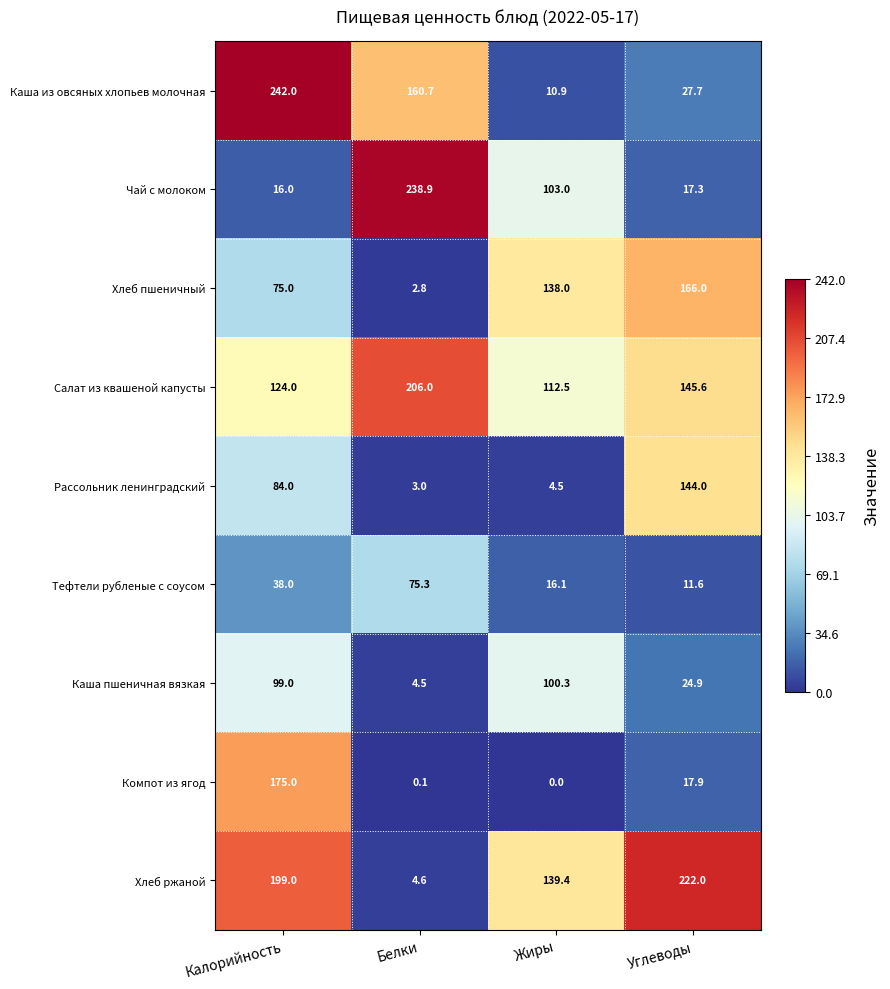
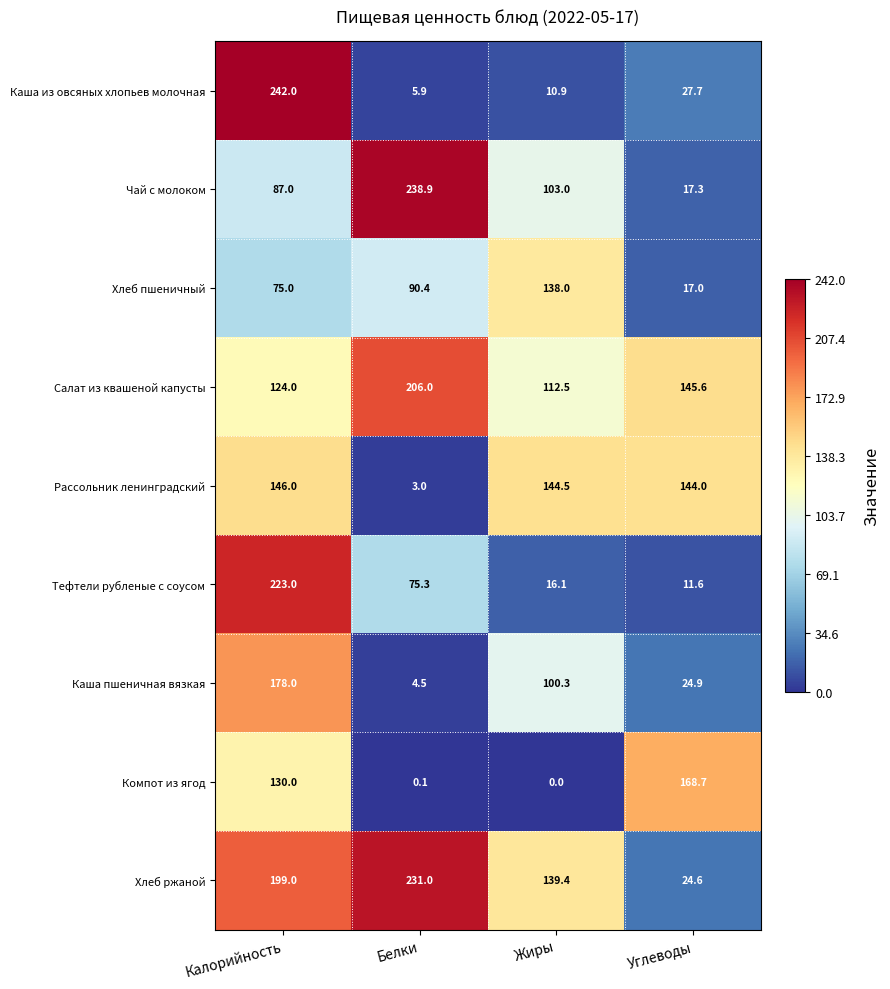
  {
    "Каша из овсяных хлопьев молочная": {
      "Калорийность": 242.0,
-     "Белки": 160.7,
+     "Белки": 5.9,
      "Жиры": 10.9,
      "Углеводы": 27.7
    },
    "Чай с молоком": {
-     "Калорийность": 16.0,
+     "Калорийность": 87.0,
      "Белки": 238.9,
      "Жиры": 103.0,
      "Углеводы": 17.3
    },
    "Хлеб пшеничный": {
      "Калорийность": 75.0,
-     "Белки": 2.8,
+     "Белки": 90.4,
      "Жиры": 138.0,
-     "Углеводы": 166.0
+     "Углеводы": 17.0
    },
    "Салат из квашеной капусты": {
      "Калорийность": 124.0,
      "Белки": 206.0,
      "Жиры": 112.5,
      "Углеводы": 145.6
    },
    "Рассольник ленинградский": {
-     "Калорийность": 84.0,
+     "Калорийность": 146.0,
      "Белки": 3.0,
-     "Жиры": 4.5,
+     "Жиры": 144.5,
      "Углеводы": 144.0
    },
    "Тефтели рубленые с соусом": {
-     "Калорийность": 38.0,
+     "Калорийность": 223.0,
      "Белки": 75.3,
      "Жиры": 16.1,
      "Углеводы": 11.6
    },
    "Каша пшеничная вязкая": {
-     "Калорийность": 99.0,
+     "Калорийность": 178.0,
      "Белки": 4.5,
      "Жиры": 100.3,
      "Углеводы": 24.9
    },
    "Компот из ягод": {
-     "Калорийность": 175.0,
+     "Калорийность": 130.0,
      "Белки": 0.1,
      "Жиры": 0.0,
-     "Углеводы": 17.9
+     "Углеводы": 168.7
    },
    "Хлеб ржаной": {
      "Калорийность": 199.0,
-     "Белки": 4.6,
+     "Белки": 231.0,
      "Жиры": 139.4,
-     "Углеводы": 222.0
+     "Углеводы": 24.6
    }
  }
